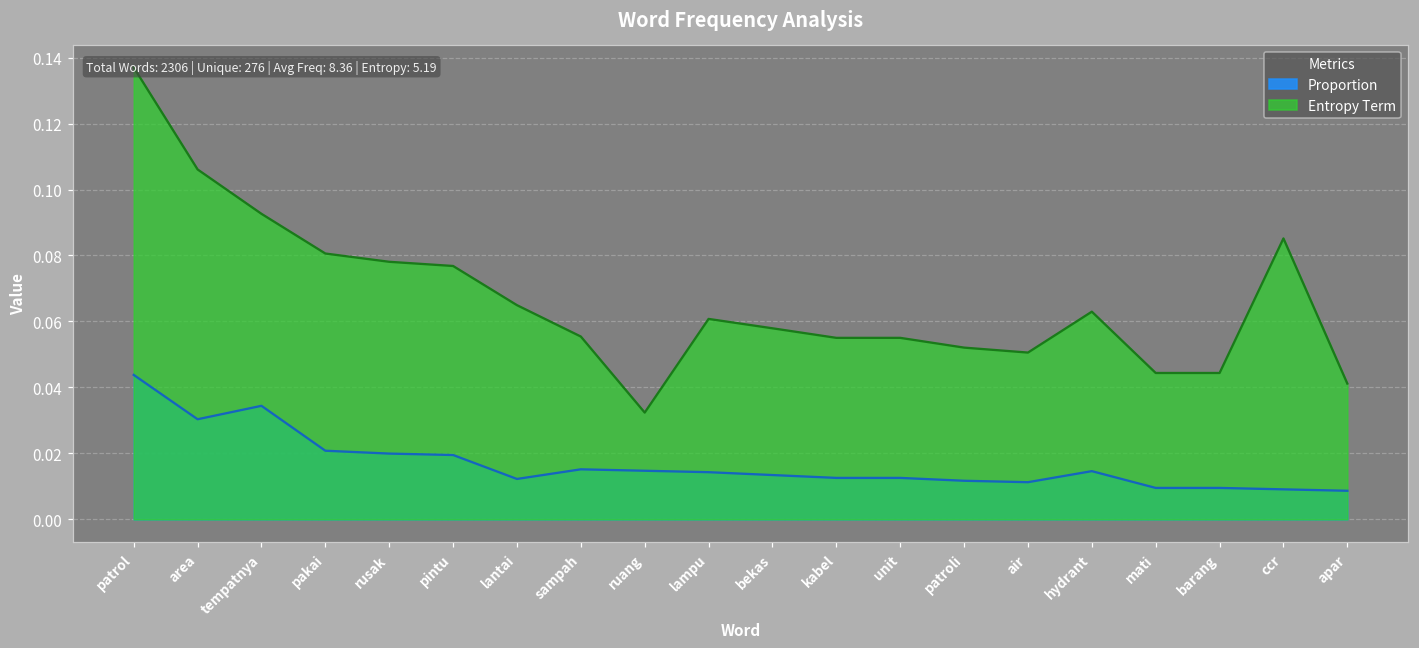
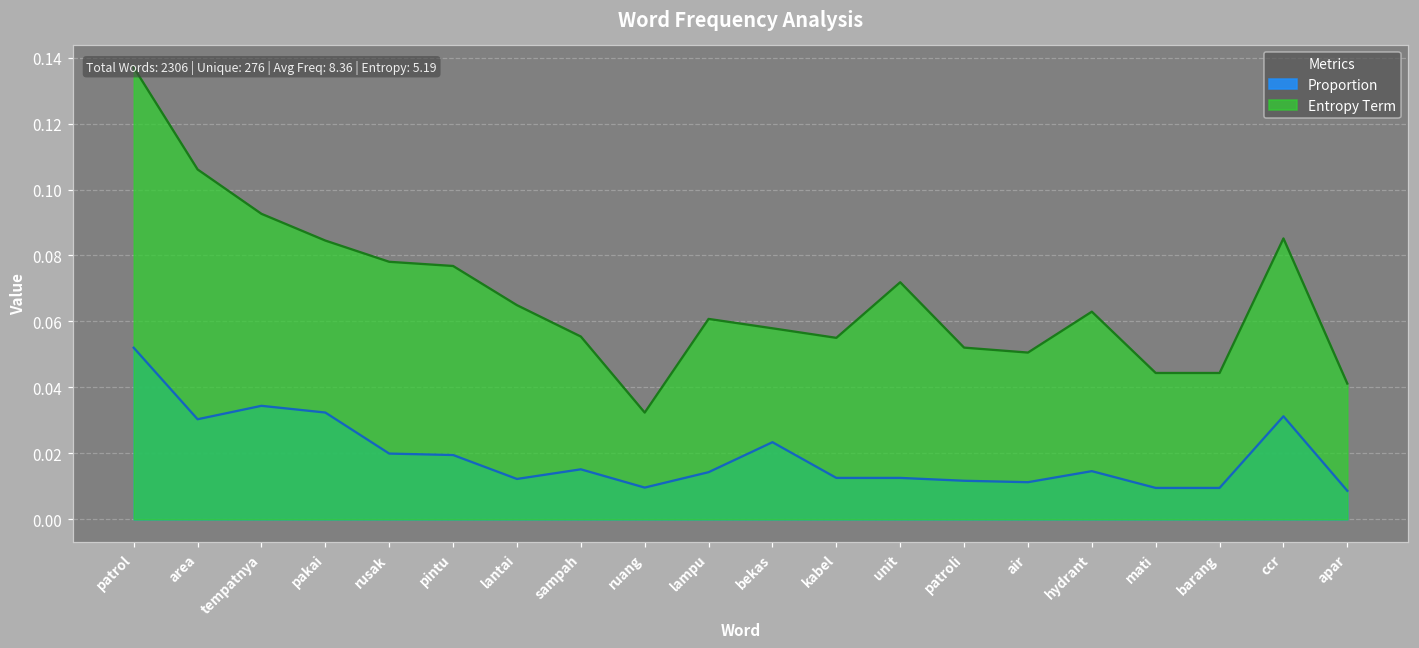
  {
    "Proportion": {
-     "patrol": 0.044,
+     "patrol": 0.052,
      "area": 0.030,
      "tempatnya": 0.034,
-     "pakai": 0.021,
+     "pakai": 0.032,
      "rusak": 0.020,
      "pintu": 0.020,
      "lantai": 0.012,
      "sampah": 0.015,
-     "ruang": 0.015,
+     "ruang": 0.010,
      "lampu": 0.014,
-     "bekas": 0.013,
+     "bekas": 0.023,
      "kabel": 0.013,
      "unit": 0.013,
      "patroli": 0.012,
      "air": 0.011,
      "hydrant": 0.015,
      "mati": 0.010,
      "barang": 0.010,
-     "ccr": 0.009,
+     "ccr": 0.031,
      "apar": 0.009
    },
    "Entropy Term": {
      "area": 0.106,
      "tempatnya": 0.093,
-     "pakai": 0.081,
+     "pakai": 0.085,
      "rusak": 0.078,
      "pintu": 0.077,
      "lantai": 0.065,
      "sampah": 0.055,
      "ruang": 0.032,
      "lampu": 0.061,
      "bekas": 0.058,
      "kabel": 0.055,
-     "unit": 0.055,
+     "unit": 0.072,
      "patroli": 0.052,
      "air": 0.051,
      "hydrant": 0.063,
      "mati": 0.044,
      "barang": 0.044,
      "ccr": 0.085,
      "apar": 0.041
    }
  }
